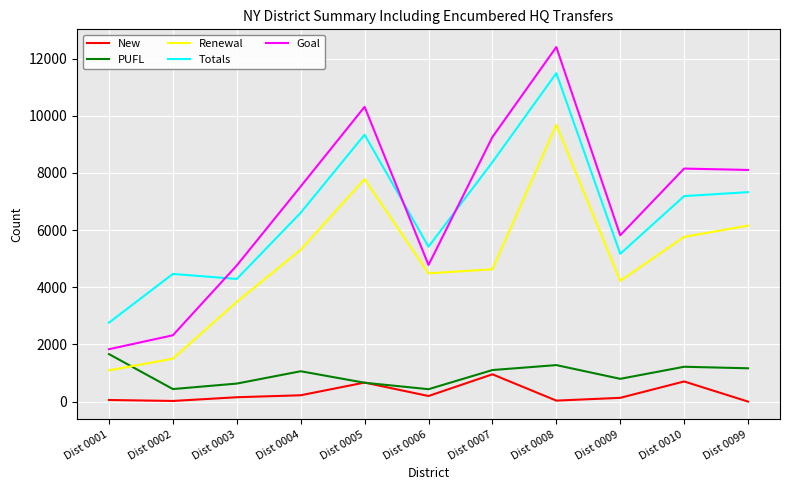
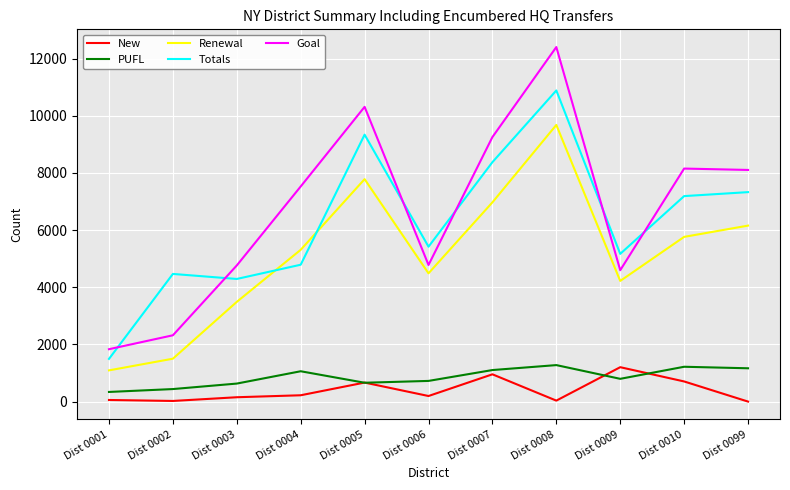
  {
    "New": {
      "Dist 0001": 100,
      "Dist 0002": 0,
      "Dist 0003": 200,
      "Dist 0004": 200,
      "Dist 0006": 200,
      "Dist 0007": 1000,
      "Dist 0008": 0,
-     "Dist 0009": 100,
+     "Dist 0009": 1200,
      "Dist 0010": 700,
      "Dist 0099": 0
    },
    "PUFL": {
-     "Dist 0001": 1700,
+     "Dist 0001": 300,
      "Dist 0002": 400,
      "Dist 0003": 600,
      "Dist 0004": 1100,
-     "Dist 0006": 400,
+     "Dist 0006": 700,
      "Dist 0007": 1100,
      "Dist 0008": 1300,
      "Dist 0009": 800,
      "Dist 0010": 1200,
      "Dist 0099": 1200
    },
    "Renewal": {
      "Dist 0001": 1100,
      "Dist 0002": 1500,
      "Dist 0003": 3500,
      "Dist 0004": 5300,
      "Dist 0005": 7800,
      "Dist 0006": 4500,
-     "Dist 0007": 4600,
+     "Dist 0007": 7000,
      "Dist 0008": 9700,
      "Dist 0009": 4200,
      "Dist 0010": 5800,
      "Dist 0099": 6200
    },
    "Totals": {
-     "Dist 0001": 2800,
+     "Dist 0001": 1500,
      "Dist 0002": 4500,
      "Dist 0003": 4300,
-     "Dist 0004": 6600,
+     "Dist 0004": 4800,
      "Dist 0005": 9300,
      "Dist 0006": 5400,
      "Dist 0007": 8400,
-     "Dist 0008": 11500,
+     "Dist 0008": 10900,
      "Dist 0009": 5200,
      "Dist 0010": 7200,
      "Dist 0099": 7300
    },
    "Goal": {
      "Dist 0001": 1800,
      "Dist 0002": 2300,
      "Dist 0003": 4800,
      "Dist 0004": 7500,
      "Dist 0005": 10300,
      "Dist 0006": 4800,
      "Dist 0007": 9300,
      "Dist 0008": 12400,
-     "Dist 0009": 5800,
+     "Dist 0009": 4600,
      "Dist 0010": 8200,
      "Dist 0099": 8100
    }
  }
